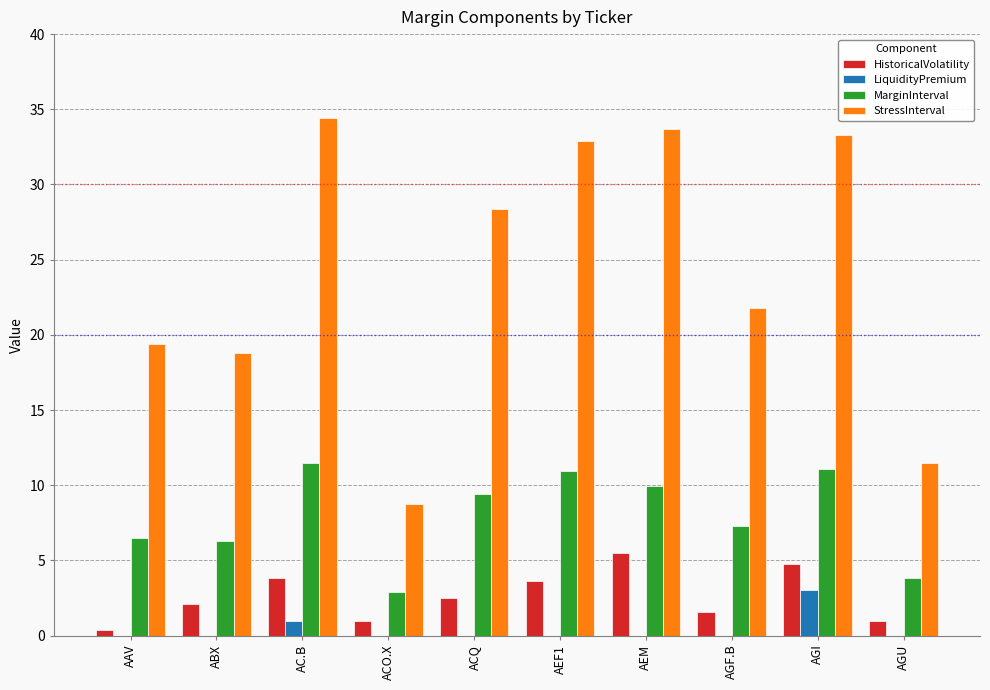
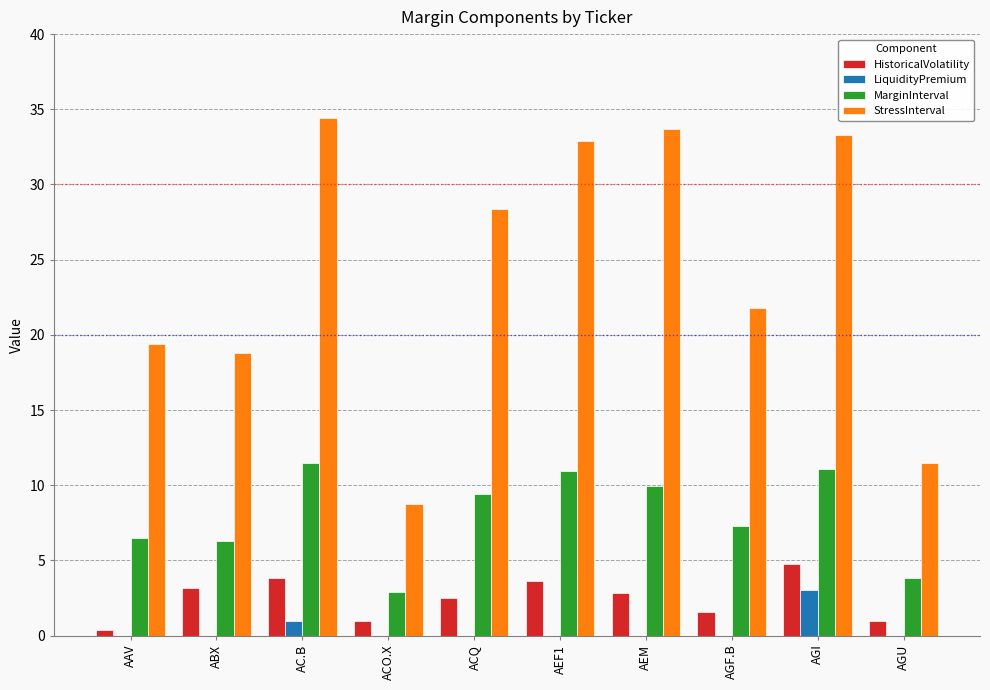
  {
    "HistoricalVolatility": {
      "AAV": 0.4,
-     "ABX": 2.1,
+     "ABX": 3.2,
      "AC.B": 3.8,
      "ACO.X": 1.0,
      "ACQ": 2.5,
      "AEF1": 3.7,
-     "AEM": 5.5,
+     "AEM": 2.8,
      "AGF.B": 1.6,
      "AGI": 4.8,
      "AGU": 1.0
    },
    "LiquidityPremium": {
      "AAV": 0.0,
      "ABX": 0.0,
      "AC.B": 0.9,
      "ACO.X": 0.0,
      "ACQ": 0.0,
      "AEF1": 0.0,
      "AEM": 0.0,
      "AGF.B": 0.0,
      "AGI": 3.0,
      "AGU": 0.0
    },
    "MarginInterval": {
      "AAV": 6.5,
      "ABX": 6.3,
      "AC.B": 11.5,
      "ACO.X": 2.9,
      "ACQ": 9.4,
      "AEF1": 11.0,
      "AEM": 10.0,
      "AGF.B": 7.3,
      "AGI": 11.1,
      "AGU": 3.8
    },
    "StressInterval": {
      "AAV": 19.4,
      "ABX": 18.8,
      "AC.B": 34.4,
      "ACO.X": 8.8,
      "ACQ": 28.3,
      "AEF1": 32.9,
      "AEM": 33.7,
      "AGF.B": 21.8,
      "AGI": 33.3,
      "AGU": 11.5
    }
  }
